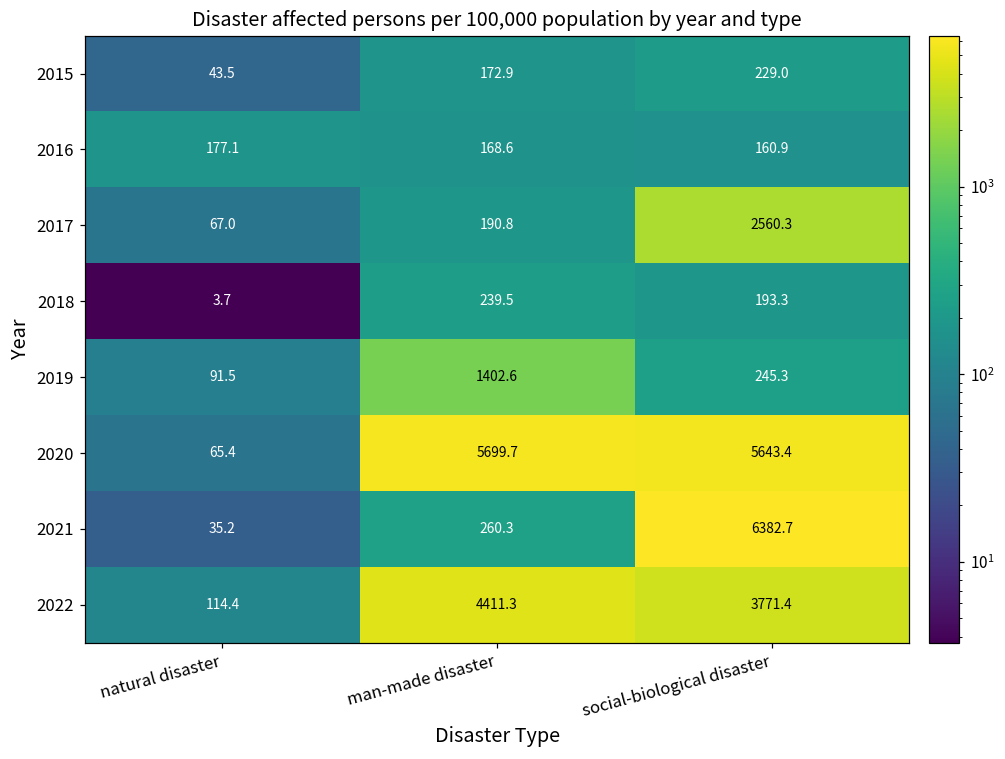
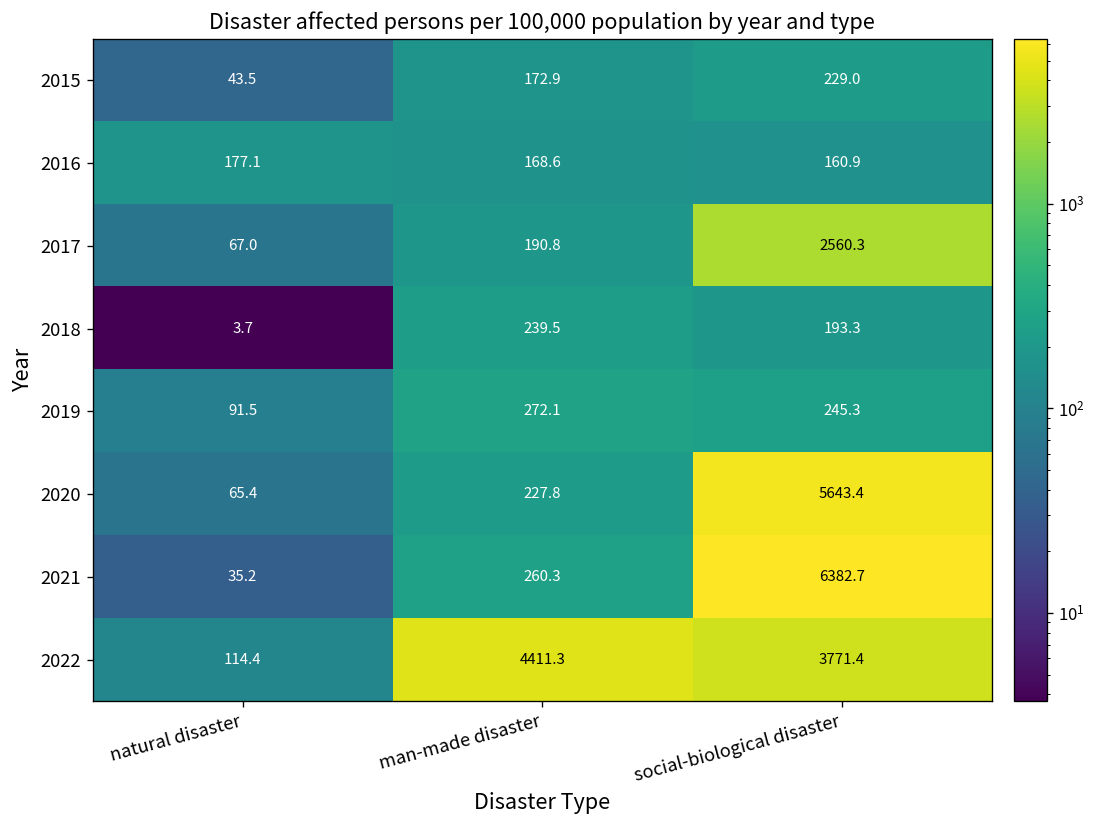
  {
    "2015": {
      "natural disaster": 43.5,
      "man-made disaster": 172.9,
      "social-biological disaster": 229.0
    },
    "2016": {
      "natural disaster": 177.1,
      "man-made disaster": 168.6,
      "social-biological disaster": 160.9
    },
    "2017": {
      "natural disaster": 67.0,
      "man-made disaster": 190.8,
      "social-biological disaster": 2560.3
    },
    "2018": {
      "natural disaster": 3.7,
      "man-made disaster": 239.5,
      "social-biological disaster": 193.3
    },
    "2019": {
      "natural disaster": 91.5,
-     "man-made disaster": 1402.6,
+     "man-made disaster": 272.1,
      "social-biological disaster": 245.3
    },
    "2020": {
      "natural disaster": 65.4,
-     "man-made disaster": 5699.7,
+     "man-made disaster": 227.8,
      "social-biological disaster": 5643.4
    },
    "2021": {
      "natural disaster": 35.2,
      "man-made disaster": 260.3,
      "social-biological disaster": 6382.7
    },
    "2022": {
      "natural disaster": 114.4,
      "man-made disaster": 4411.3,
      "social-biological disaster": 3771.4
    }
  }
